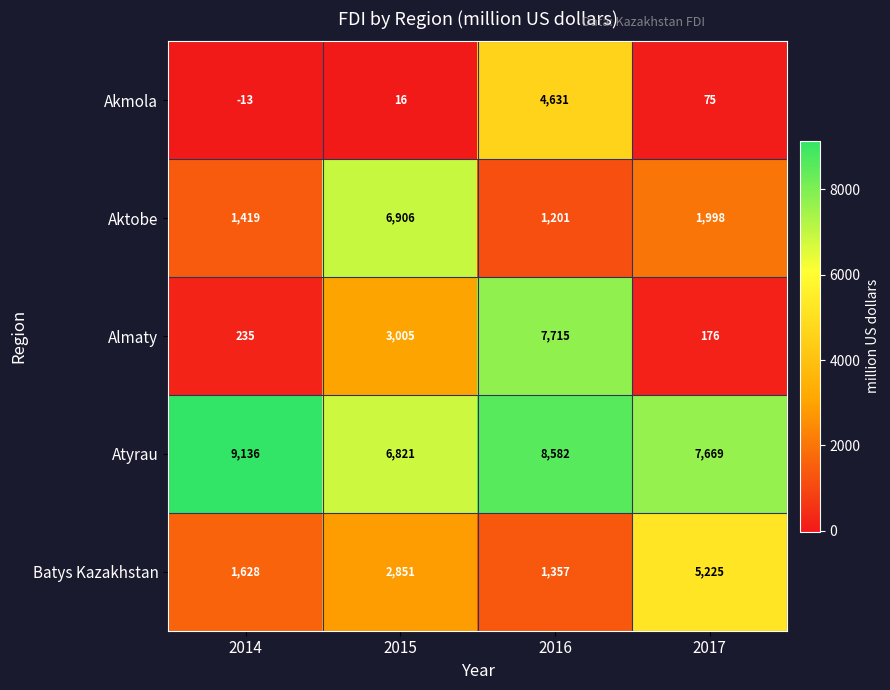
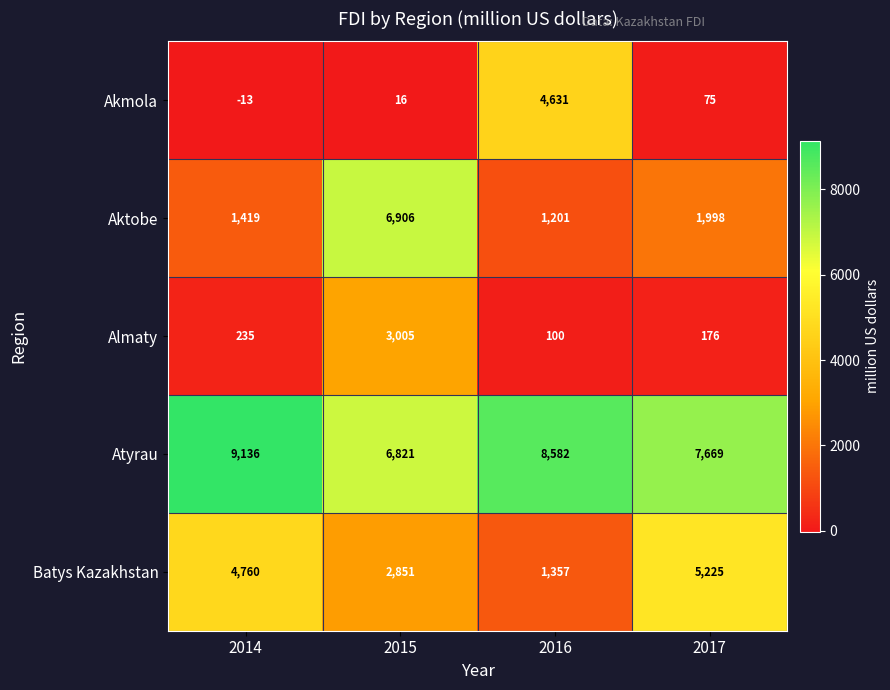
  {
    "Akmola": {
      "2014": "-13",
      "2015": "16",
      "2016": "4,631",
      "2017": "75"
    },
    "Aktobe": {
      "2014": "1,419",
      "2015": "6,906",
      "2016": "1,201",
      "2017": "1,998"
    },
    "Almaty": {
      "2014": "235",
      "2015": "3,005",
-     "2016": "7,715",
+     "2016": "100",
      "2017": "176"
    },
    "Atyrau": {
      "2014": "9,136",
      "2015": "6,821",
      "2016": "8,582",
      "2017": "7,669"
    },
    "Batys Kazakhstan": {
-     "2014": "1,628",
+     "2014": "4,760",
      "2015": "2,851",
      "2016": "1,357",
      "2017": "5,225"
    }
  }
